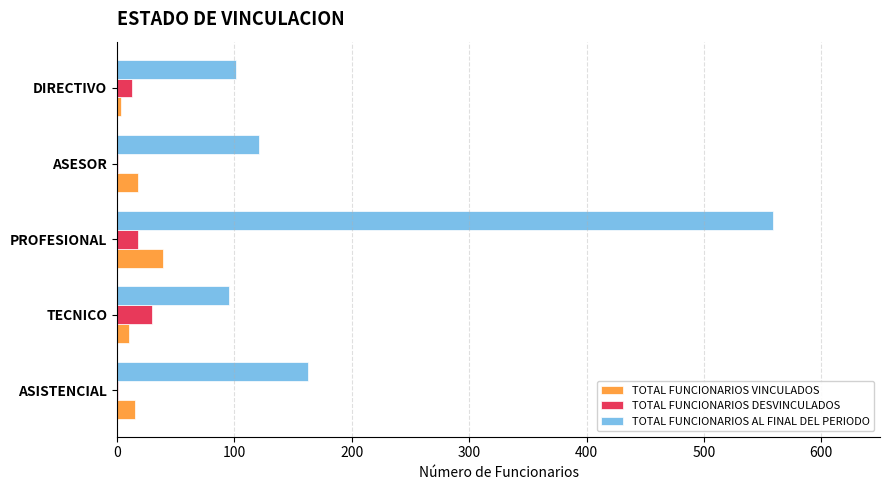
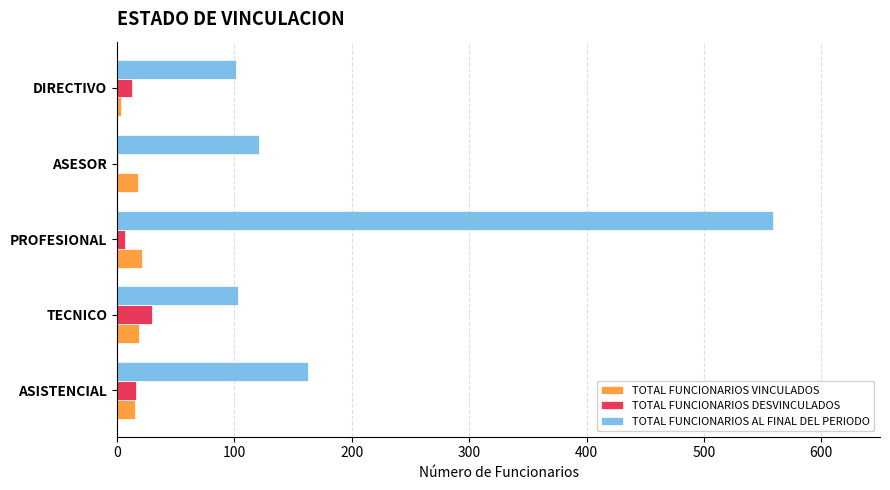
  {
    "TOTAL FUNCIONARIOS VINCULADOS": {
      "DIRECTIVO": 3,
      "ASESOR": 18,
-     "PROFESIONAL": 39,
-     "TECNICO": 10,
+     "PROFESIONAL": 21,
+     "TECNICO": 19,
      "ASISTENCIAL": 15
    },
    "TOTAL FUNCIONARIOS DESVINCULADOS": {
      "DIRECTIVO": 13,
-     "PROFESIONAL": 18,
+     "PROFESIONAL": 7,
      "TECNICO": 30,
-     "ASISTENCIAL": 1
+     "ASISTENCIAL": 16
    },
    "TOTAL FUNCIONARIOS AL FINAL DEL PERIODO": {
      "DIRECTIVO": 101,
      "ASESOR": 121,
      "PROFESIONAL": 559,
-     "TECNICO": 95,
+     "TECNICO": 103,
      "ASISTENCIAL": 163
    }
  }
